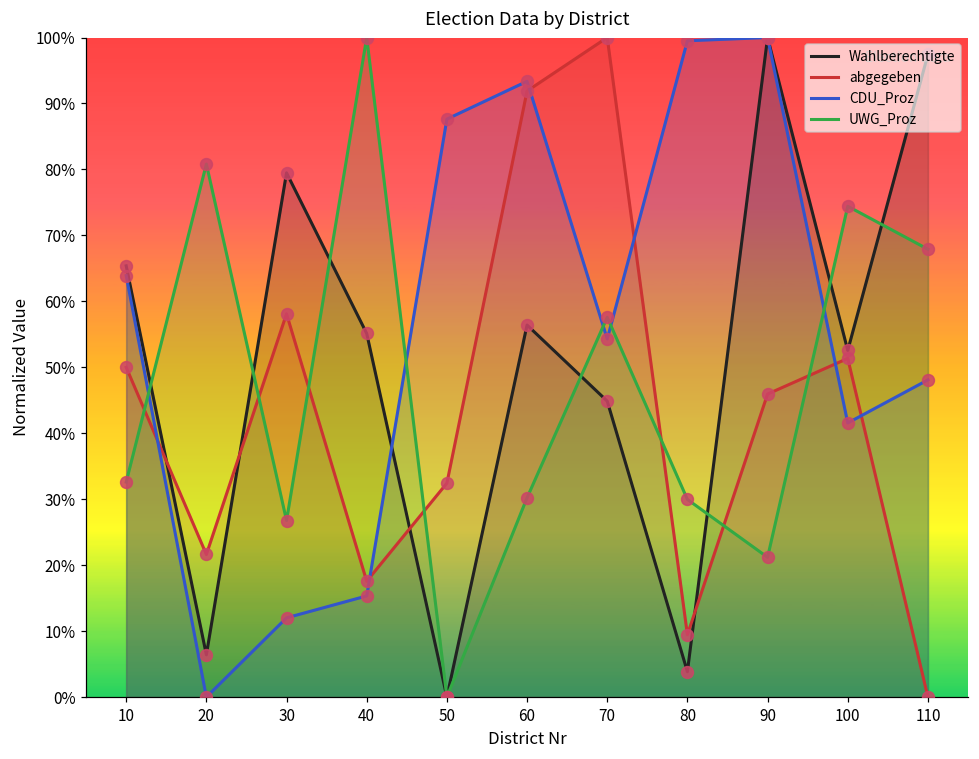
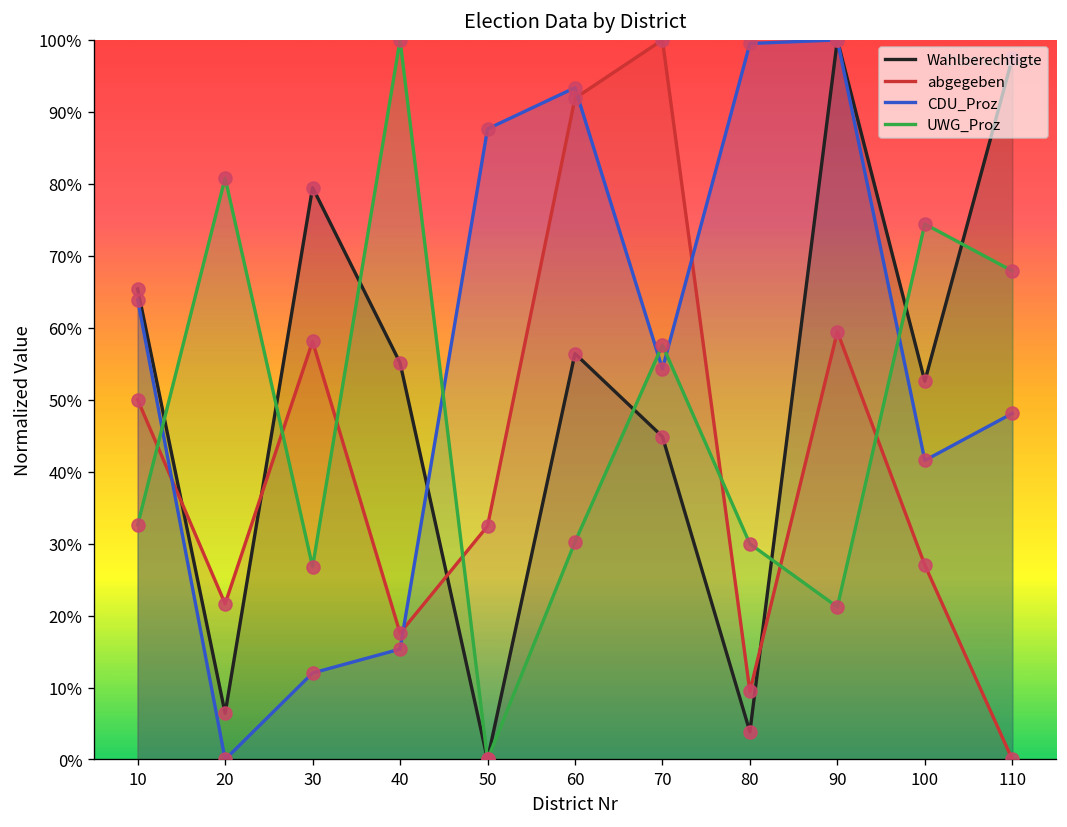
  {
    "Wahlberechtigte": {
      "10": "65%",
      "20": "6%",
      "30": "79%",
      "40": "55%",
      "60": "56%",
      "70": "45%",
      "80": "4%",
      "100": "53%"
    },
    "abgegeben": {
      "10": "50%",
      "20": "22%",
      "30": "58%",
      "40": "18%",
      "50": "32%",
      "60": "92%",
      "70": "100%",
      "80": "9%",
-     "90": "46%",
-     "100": "51%",
+     "90": "59%",
+     "100": "27%",
      "110": "0%"
    },
    "CDU_Proz": {
      "10": "64%",
      "20": "0%",
      "30": "12%",
      "40": "15%",
      "50": "88%",
      "60": "93%",
      "70": "54%",
      "80": "100%",
      "100": "42%",
      "110": "48%"
    },
    "UWG_Proz": {
      "10": "33%",
      "20": "81%",
      "30": "27%",
      "40": "100%",
      "60": "30%",
      "70": "58%",
      "80": "30%",
      "90": "21%",
      "100": "74%",
      "110": "68%"
    }
  }
